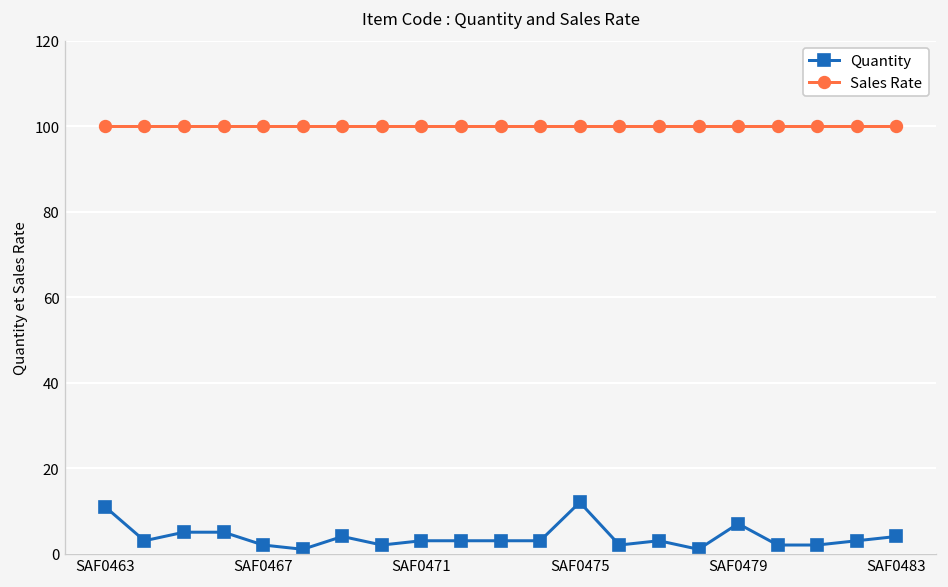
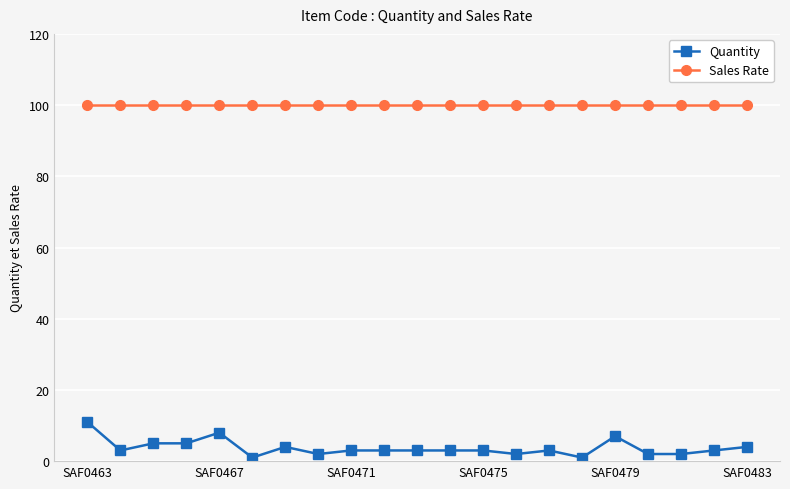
  {
    "Quantity": {
      "SAF0463": 11,
-     "SAF0467": 2,
+     "SAF0467": 8,
      "SAF0471": 3,
-     "SAF0475": 12,
+     "SAF0475": 3,
      "SAF0479": 7,
      "SAF0483": 4
    },
    "Sales Rate": {
      "SAF0463": 100,
      "SAF0467": 100,
      "SAF0471": 100,
      "SAF0475": 100,
      "SAF0479": 100,
      "SAF0483": 100
    }
  }
